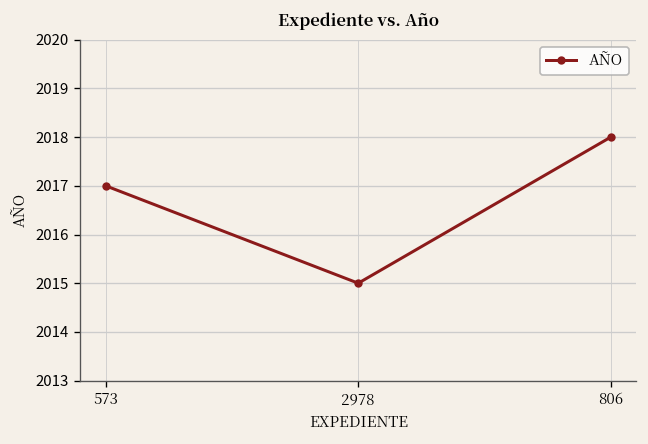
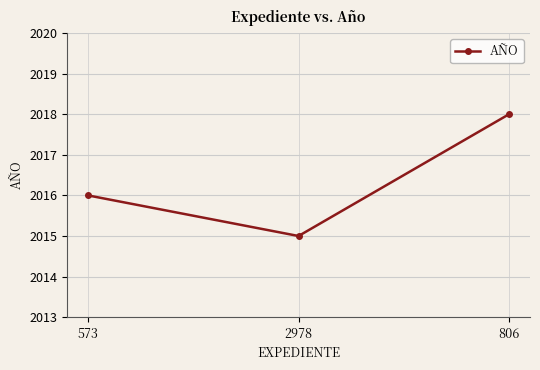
  {
-   "573": 2017,
+   "573": 2016,
    "2978": 2015,
    "806": 2018
  }
